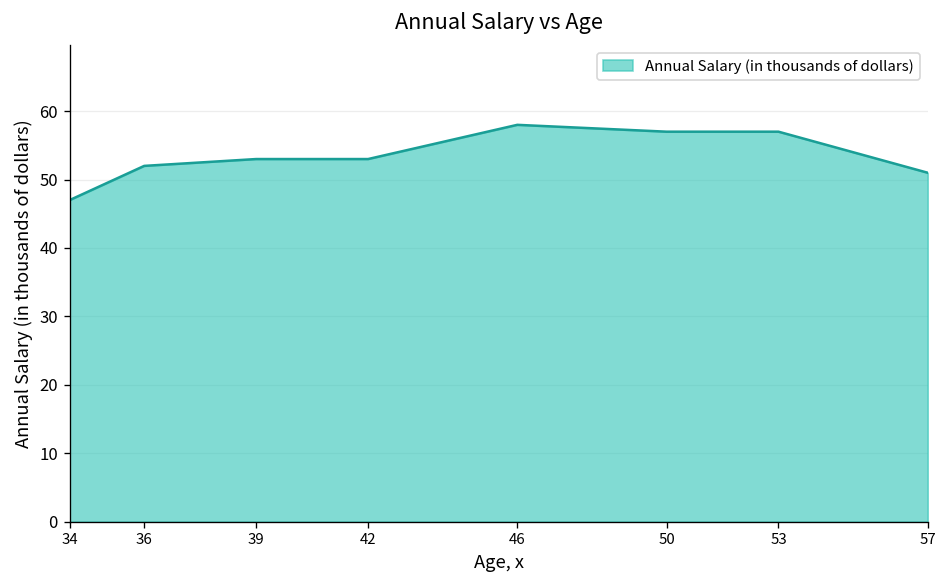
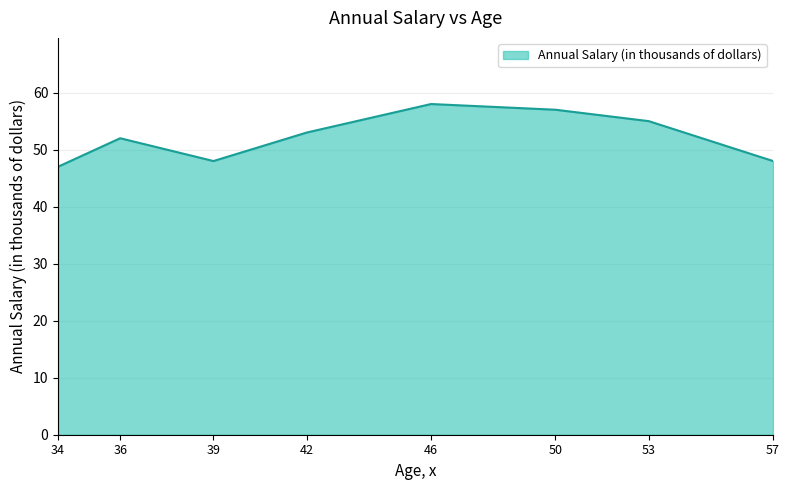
  {
    "34": 47,
    "36": 52,
-   "39": 53,
+   "39": 48,
    "42": 53,
    "46": 58,
    "50": 57,
-   "53": 57,
-   "57": 51
+   "53": 55,
+   "57": 48
  }
